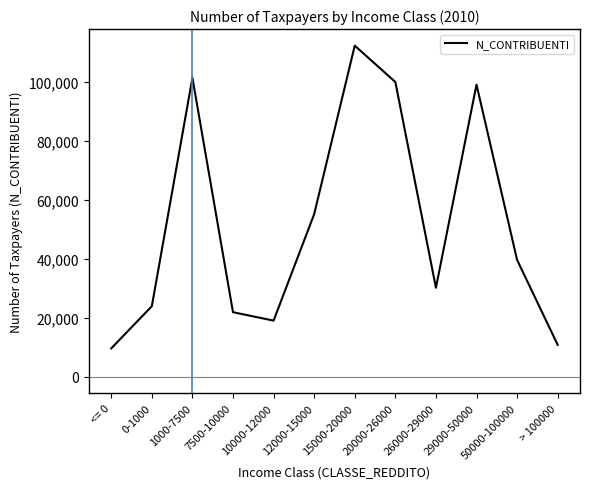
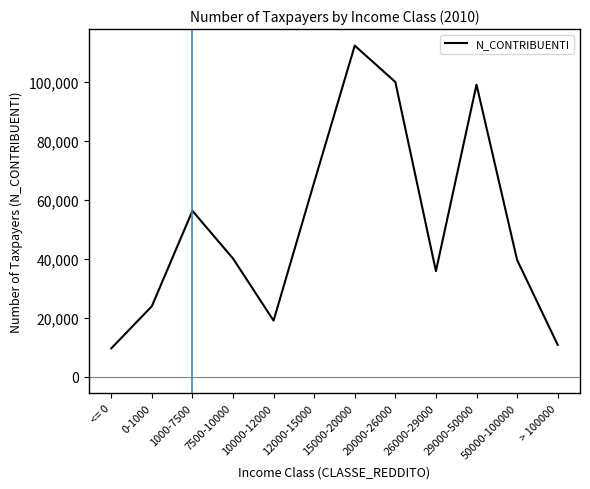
  {
    "<= 0": "10,000",
    "0-1000": "24,000",
-   "1000-7500": "101,000",
-   "7500-10000": "22,000",
+   "1000-7500": "56,000",
+   "7500-10000": "40,000",
    "10000-12000": "19,000",
-   "12000-15000": "55,000",
+   "12000-15000": "66,000",
    "15000-20000": "112,000",
    "20000-26000": "100,000",
-   "26000-29000": "30,000",
+   "26000-29000": "36,000",
    "29000-50000": "99,000",
    "50000-100000": "40,000",
    "> 100000": "11,000"
  }
